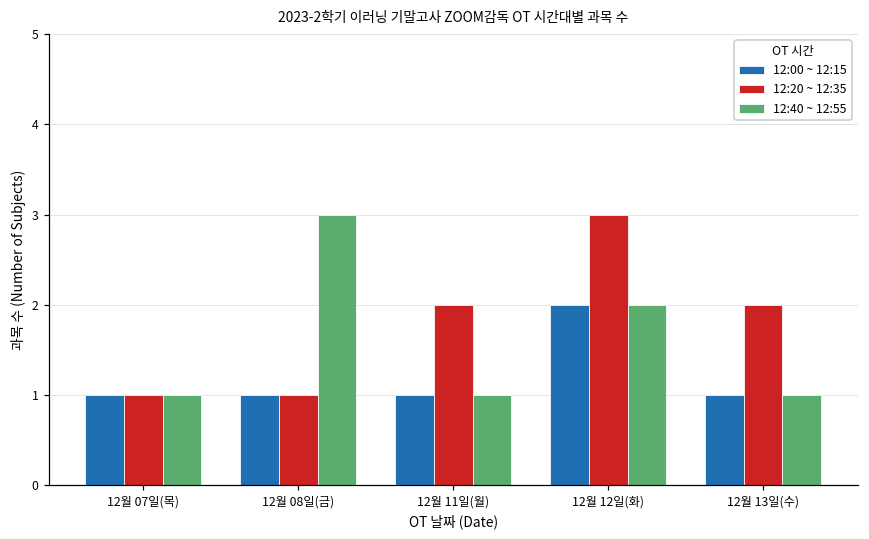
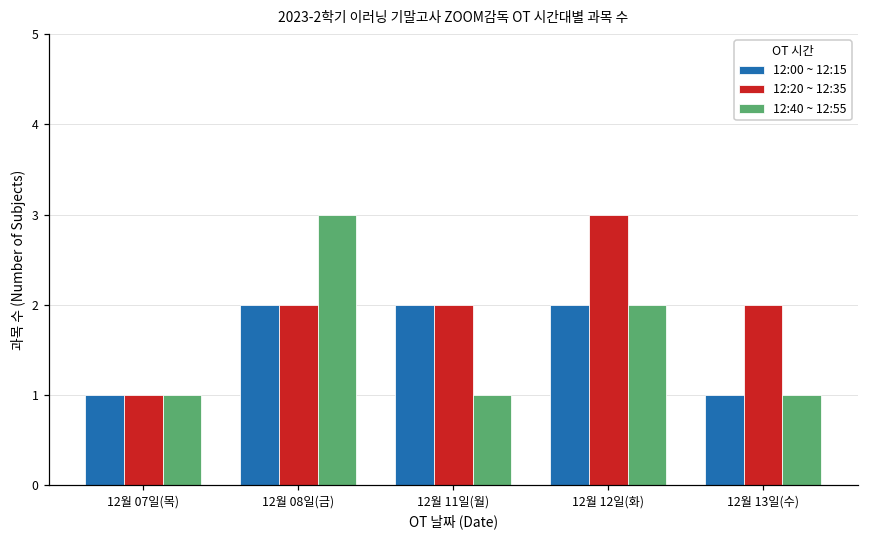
  {
    "12:00 ~ 12:15": {
      "12월 07일(목)": 1,
-     "12월 08일(금)": 1,
-     "12월 11일(월)": 1,
+     "12월 08일(금)": 2,
+     "12월 11일(월)": 2,
      "12월 12일(화)": 2,
      "12월 13일(수)": 1
    },
    "12:20 ~ 12:35": {
      "12월 07일(목)": 1,
-     "12월 08일(금)": 1,
+     "12월 08일(금)": 2,
      "12월 11일(월)": 2,
      "12월 12일(화)": 3,
      "12월 13일(수)": 2
    },
    "12:40 ~ 12:55": {
      "12월 07일(목)": 1,
      "12월 08일(금)": 3,
      "12월 11일(월)": 1,
      "12월 12일(화)": 2,
      "12월 13일(수)": 1
    }
  }
